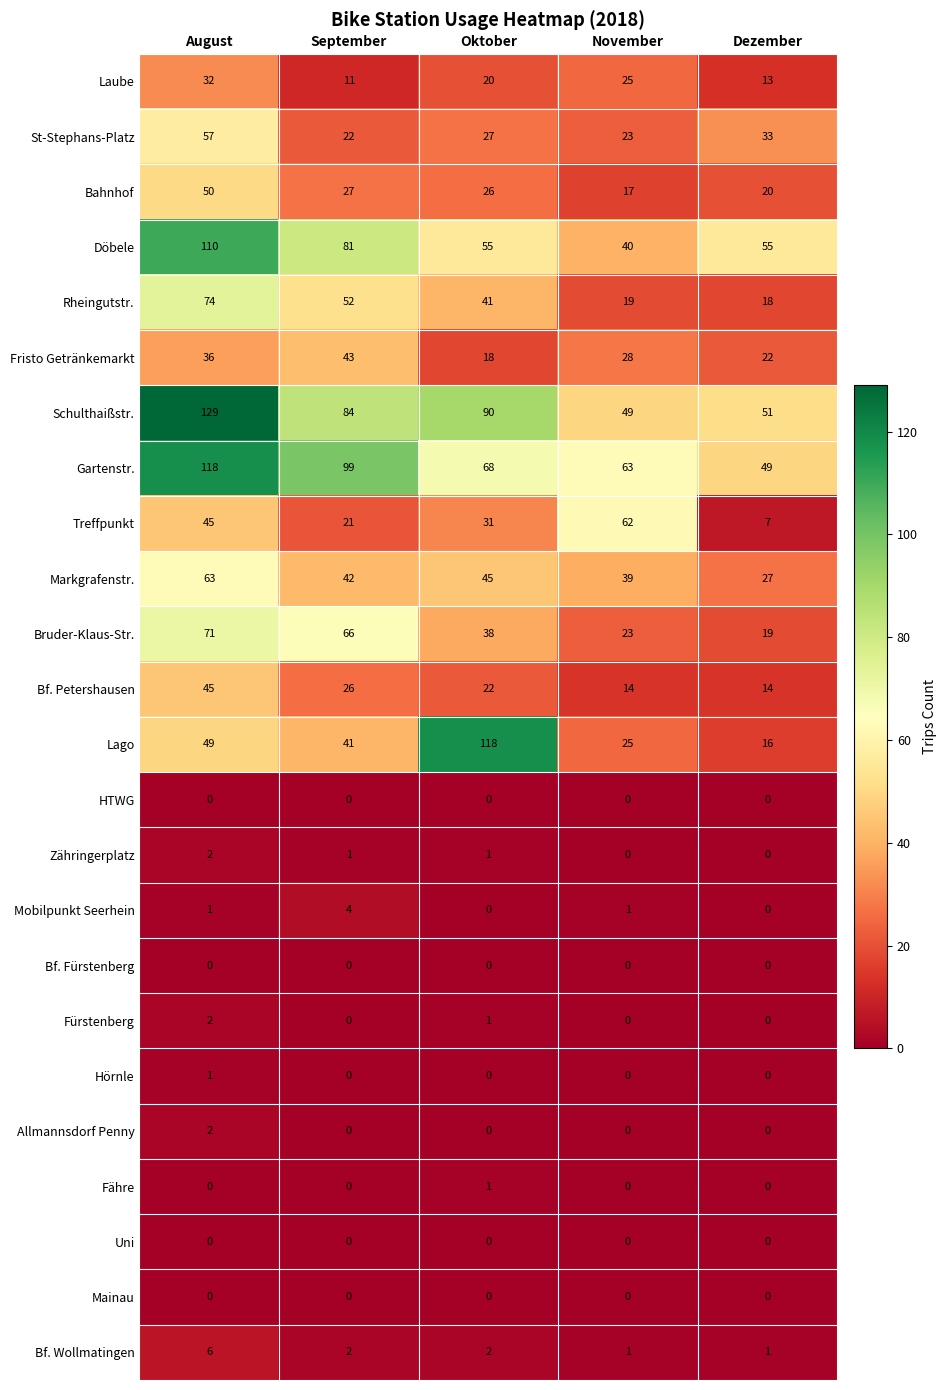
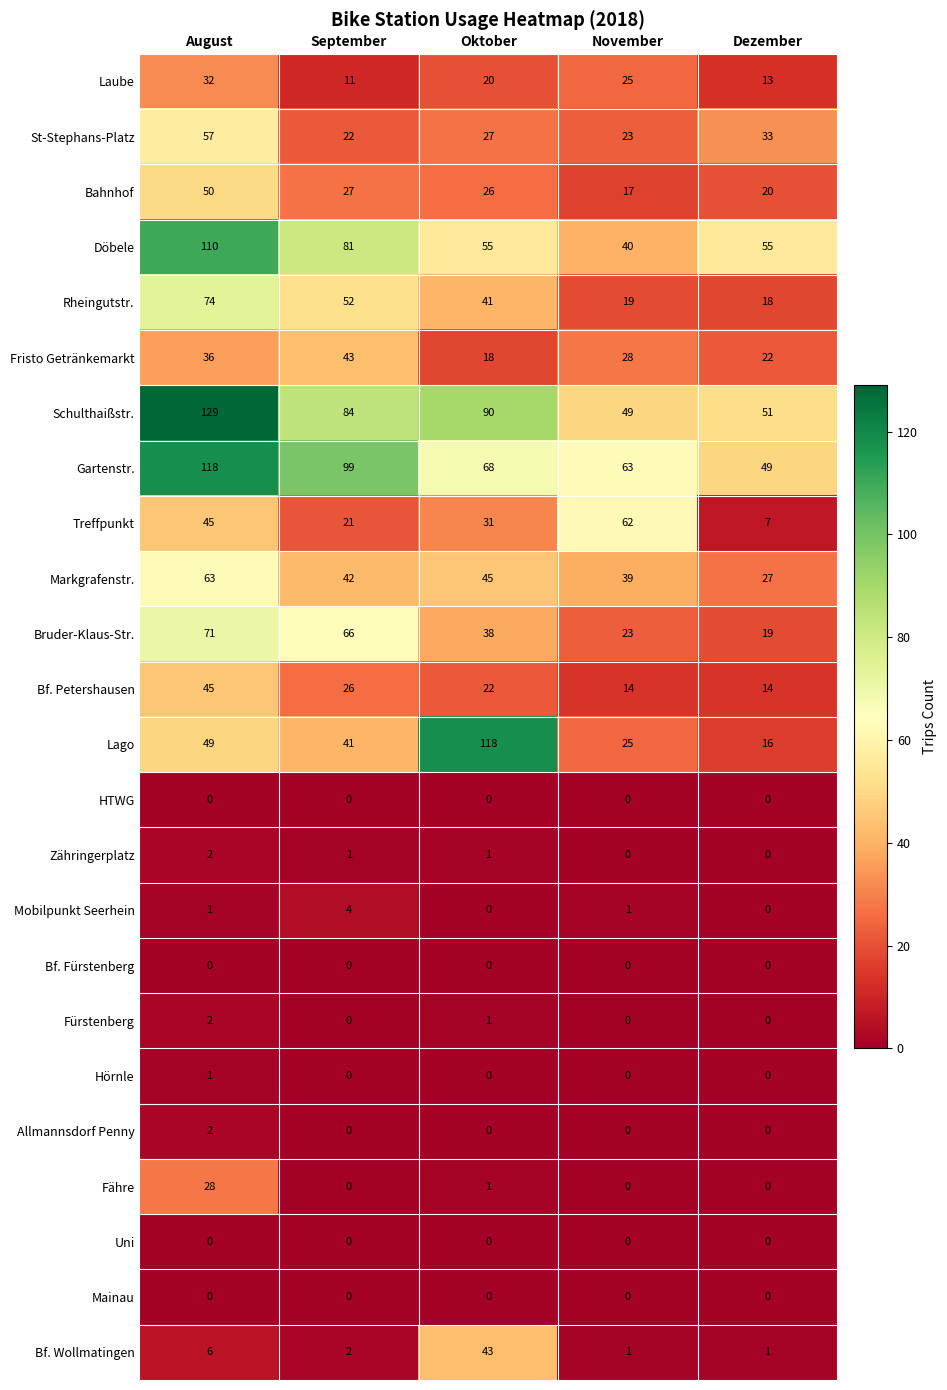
  {
    "Laube": {
      "August": 32,
      "September": 11,
      "Oktober": 20,
      "November": 25,
      "Dezember": 13
    },
    "St-Stephans-Platz": {
      "August": 57,
      "September": 22,
      "Oktober": 27,
      "November": 23,
      "Dezember": 33
    },
    "Bahnhof": {
      "August": 50,
      "September": 27,
      "Oktober": 26,
      "November": 17,
      "Dezember": 20
    },
    "Döbele": {
      "August": 110,
      "September": 81,
      "Oktober": 55,
      "November": 40,
      "Dezember": 55
    },
    "Rheingutstr.": {
      "August": 74,
      "September": 52,
      "Oktober": 41,
      "November": 19,
      "Dezember": 18
    },
    "Fristo Getränkemarkt": {
      "August": 36,
      "September": 43,
      "Oktober": 18,
      "November": 28,
      "Dezember": 22
    },
    "Schulthaißstr.": {
      "August": 129,
      "September": 84,
      "Oktober": 90,
      "November": 49,
      "Dezember": 51
    },
    "Gartenstr.": {
      "August": 118,
      "September": 99,
      "Oktober": 68,
      "November": 63,
      "Dezember": 49
    },
    "Treffpunkt": {
      "August": 45,
      "September": 21,
      "Oktober": 31,
      "November": 62,
      "Dezember": 7
    },
    "Markgrafenstr.": {
      "August": 63,
      "September": 42,
      "Oktober": 45,
      "November": 39,
      "Dezember": 27
    },
    "Bruder-Klaus-Str.": {
      "August": 71,
      "September": 66,
      "Oktober": 38,
      "November": 23,
      "Dezember": 19
    },
    "Bf. Petershausen": {
      "August": 45,
      "September": 26,
      "Oktober": 22,
      "November": 14,
      "Dezember": 14
    },
    "Lago": {
      "August": 49,
      "September": 41,
      "Oktober": 118,
      "November": 25,
      "Dezember": 16
    },
    "HTWG": {
      "August": 0,
      "September": 0,
      "Oktober": 0,
      "November": 0,
      "Dezember": 0
    },
    "Zähringerplatz": {
      "August": 2,
      "September": 1,
      "Oktober": 1,
      "November": 0,
      "Dezember": 0
    },
    "Mobilpunkt Seerhein": {
      "August": 1,
      "September": 4,
      "Oktober": 0,
      "November": 1,
      "Dezember": 0
    },
    "Bf. Fürstenberg": {
      "August": 0,
      "September": 0,
      "Oktober": 0,
      "November": 0,
      "Dezember": 0
    },
    "Fürstenberg": {
      "August": 2,
      "September": 0,
      "Oktober": 1,
      "November": 0,
      "Dezember": 0
    },
    "Hörnle": {
      "August": 1,
      "September": 0,
      "Oktober": 0,
      "November": 0,
      "Dezember": 0
    },
    "Allmannsdorf Penny": {
      "August": 2,
      "September": 0,
      "Oktober": 0,
      "November": 0,
      "Dezember": 0
    },
    "Fähre": {
-     "August": 0,
+     "August": 28,
      "September": 0,
      "Oktober": 1,
      "November": 0,
      "Dezember": 0
    },
    "Uni": {
      "August": 0,
      "September": 0,
      "Oktober": 0,
      "November": 0,
      "Dezember": 0
    },
    "Mainau": {
      "August": 0,
      "September": 0,
      "Oktober": 0,
      "November": 0,
      "Dezember": 0
    },
    "Bf. Wollmatingen": {
      "August": 6,
      "September": 2,
-     "Oktober": 2,
+     "Oktober": 43,
      "November": 1,
      "Dezember": 1
    }
  }
